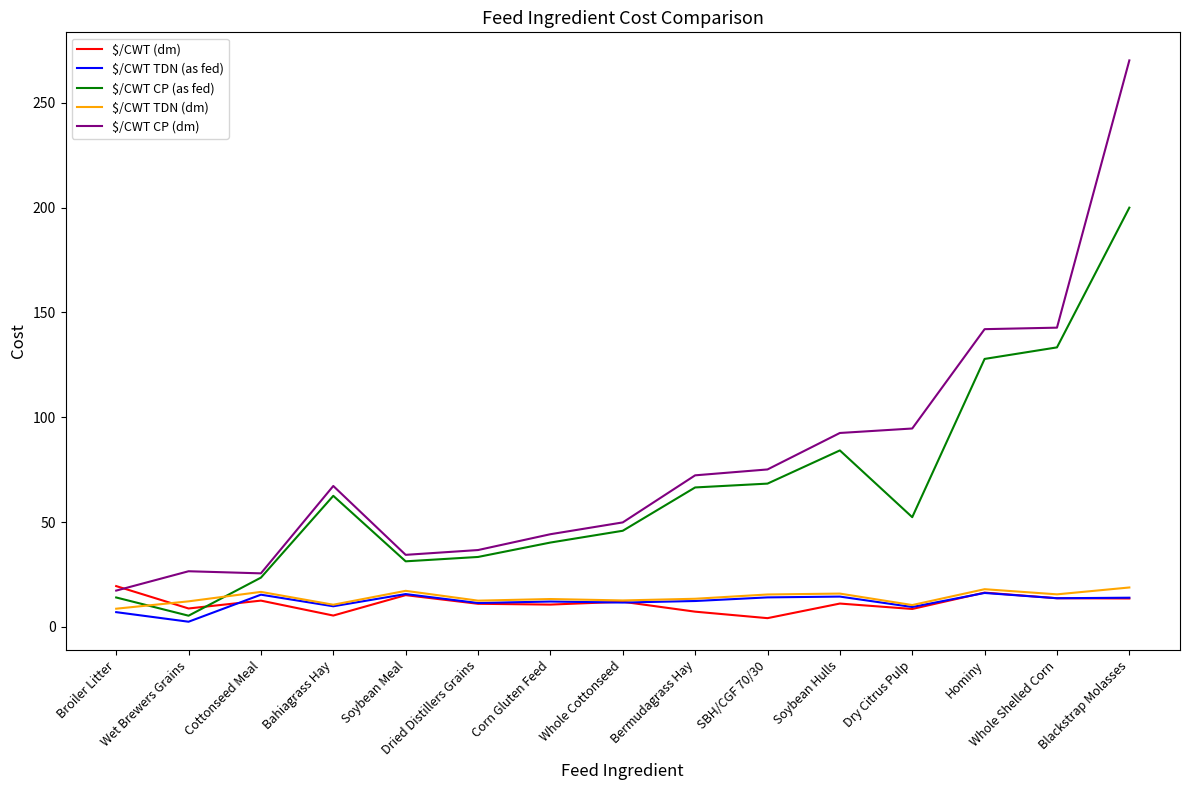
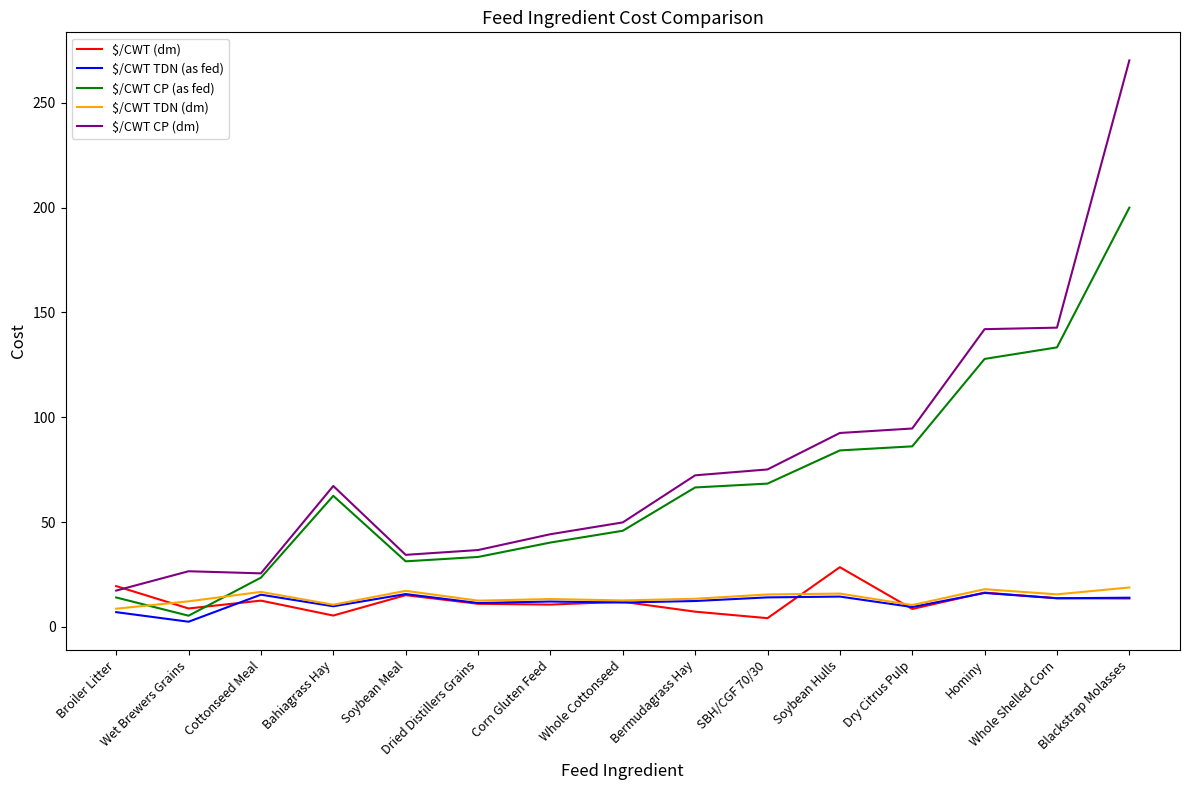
  {
    "$/CWT (dm)": {
      "Broiler Litter": 19,
      "Wet Brewers Grains": 9,
      "Cottonseed Meal": 13,
      "Bahiagrass Hay": 5,
      "Corn Gluten Feed": 11,
      "Bermudagrass Hay": 7,
      "SBH/CGF 70/30": 4,
-     "Soybean Hulls": 11
+     "Soybean Hulls": 28
    },
    "$/CWT TDN (as fed)": {
      "Broiler Litter": 7,
      "Wet Brewers Grains": 2,
      "Cottonseed Meal": 15,
      "SBH/CGF 70/30": 14,
      "Soybean Hulls": 14
    },
    "$/CWT CP (as fed)": {
      "Broiler Litter": 14,
      "Wet Brewers Grains": 5,
      "Cottonseed Meal": 23,
      "Bahiagrass Hay": 63,
      "Soybean Meal": 31,
      "Dried Distillers Grains": 33,
      "Corn Gluten Feed": 40,
      "Whole Cottonseed": 46,
      "Bermudagrass Hay": 67,
      "SBH/CGF 70/30": 68,
      "Soybean Hulls": 84,
-     "Dry Citrus Pulp": 52,
+     "Dry Citrus Pulp": 86,
      "Hominy": 128,
      "Whole Shelled Corn": 133,
      "Blackstrap Molasses": 200
    },
    "$/CWT TDN (dm)": {
      "Broiler Litter": 9,
      "Wet Brewers Grains": 12,
      "Cottonseed Meal": 17,
      "Soybean Meal": 17,
      "SBH/CGF 70/30": 15,
      "Soybean Hulls": 16,
      "Hominy": 18,
      "Whole Shelled Corn": 15,
      "Blackstrap Molasses": 19
    },
    "$/CWT CP (dm)": {
      "Broiler Litter": 17,
      "Wet Brewers Grains": 27,
      "Cottonseed Meal": 26,
      "Bahiagrass Hay": 67,
      "Soybean Meal": 34,
      "Dried Distillers Grains": 37,
      "Corn Gluten Feed": 44,
      "Whole Cottonseed": 50,
      "Bermudagrass Hay": 72,
      "SBH/CGF 70/30": 75,
      "Soybean Hulls": 92,
      "Dry Citrus Pulp": 95,
      "Hominy": 142,
      "Whole Shelled Corn": 143,
      "Blackstrap Molasses": 270
    }
  }
